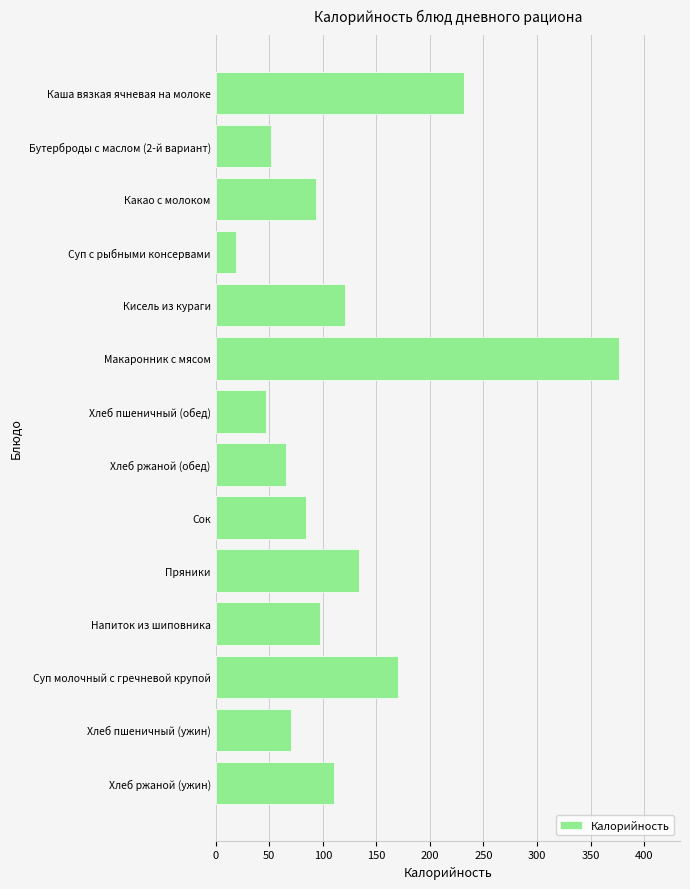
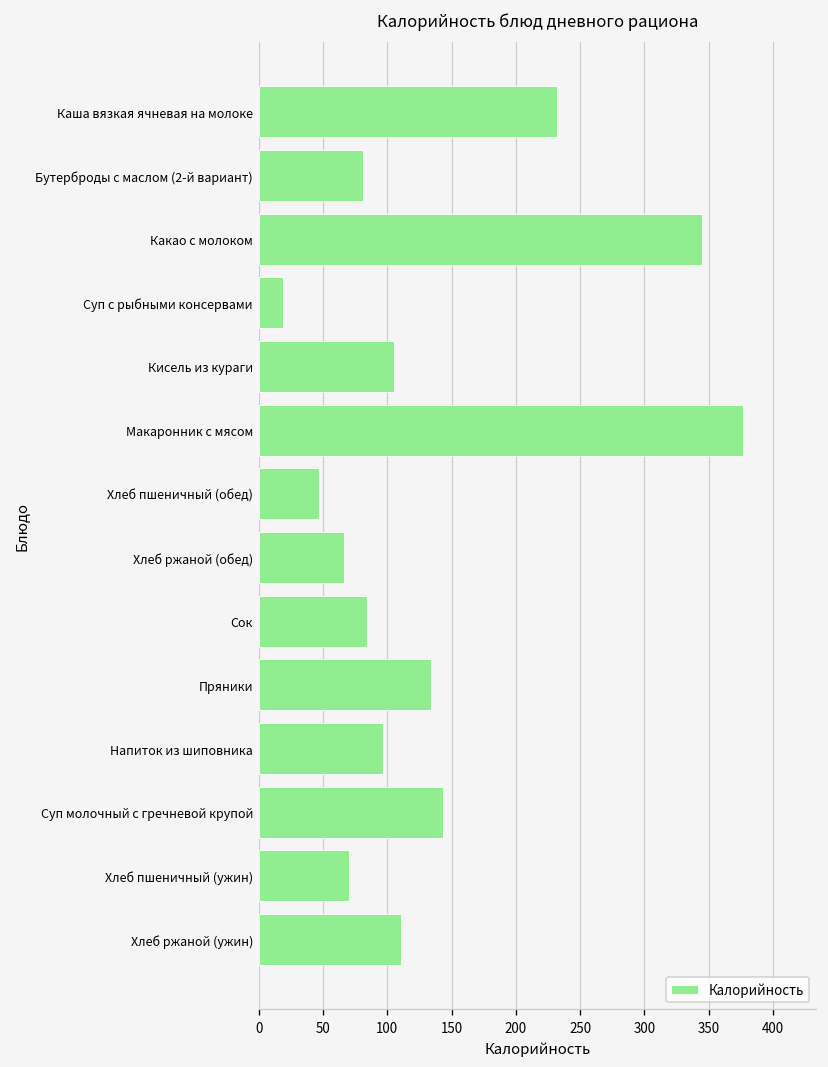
  {
    "Каша вязкая ячневая на молоке": 232,
-   "Бутерброды с маслом (2-й вариант)": 52,
-   "Какао с молоком": 94,
+   "Бутерброды с маслом (2-й вариант)": 81,
+   "Какао с молоком": 345,
    "Суп с рыбными консервами": 19,
-   "Кисель из кураги": 121,
+   "Кисель из кураги": 106,
    "Макаронник с мясом": 377,
    "Хлеб пшеничный (обед)": 47,
    "Хлеб ржаной (обед)": 66,
    "Сок": 84,
    "Пряники": 134,
    "Напиток из шиповника": 97,
-   "Суп молочный с гречневой крупой": 170,
+   "Суп молочный с гречневой крупой": 144,
    "Хлеб пшеничный (ужин)": 71,
    "Хлеб ржаной (ужин)": 111
  }
